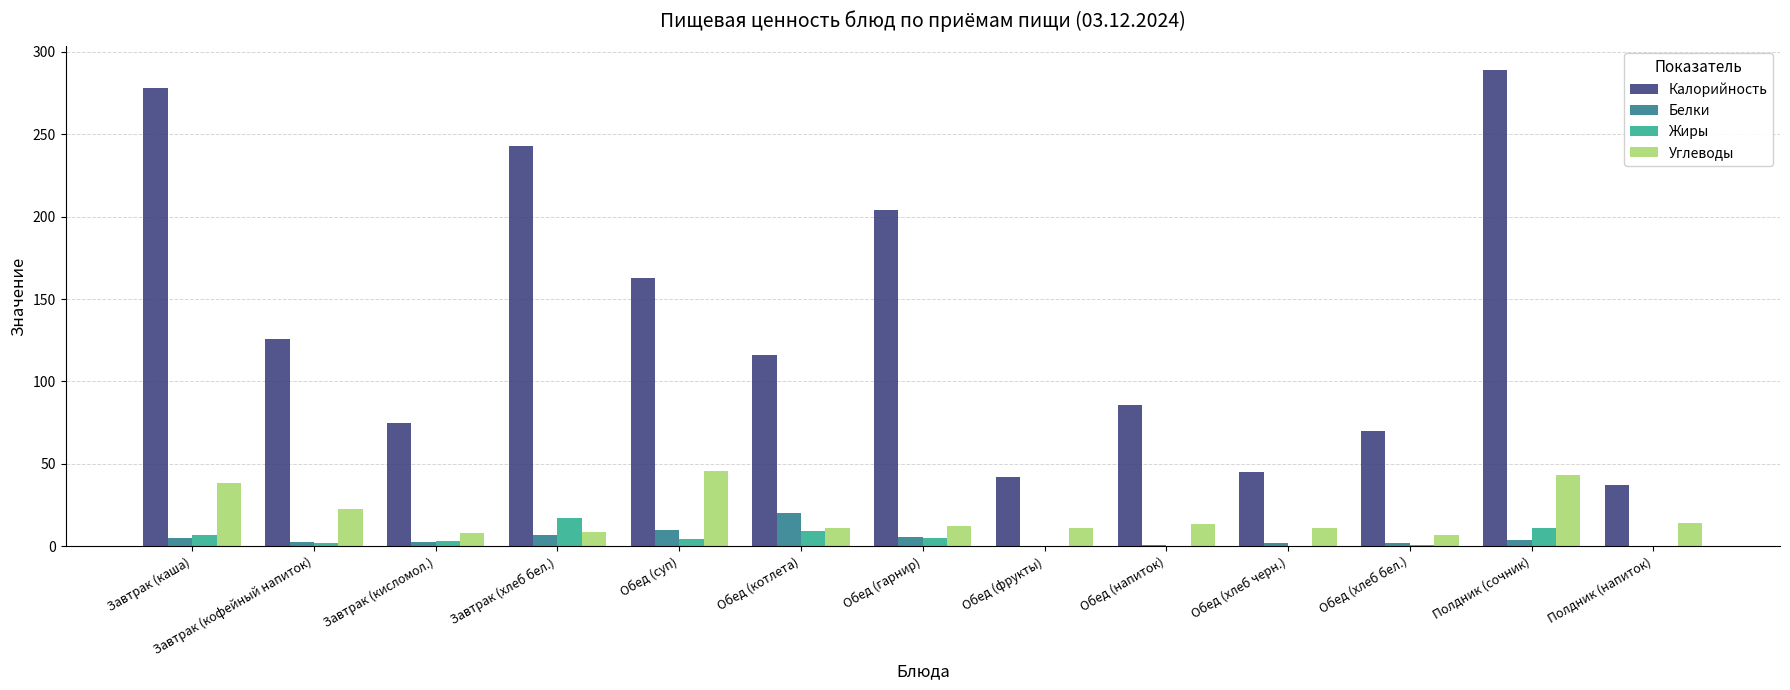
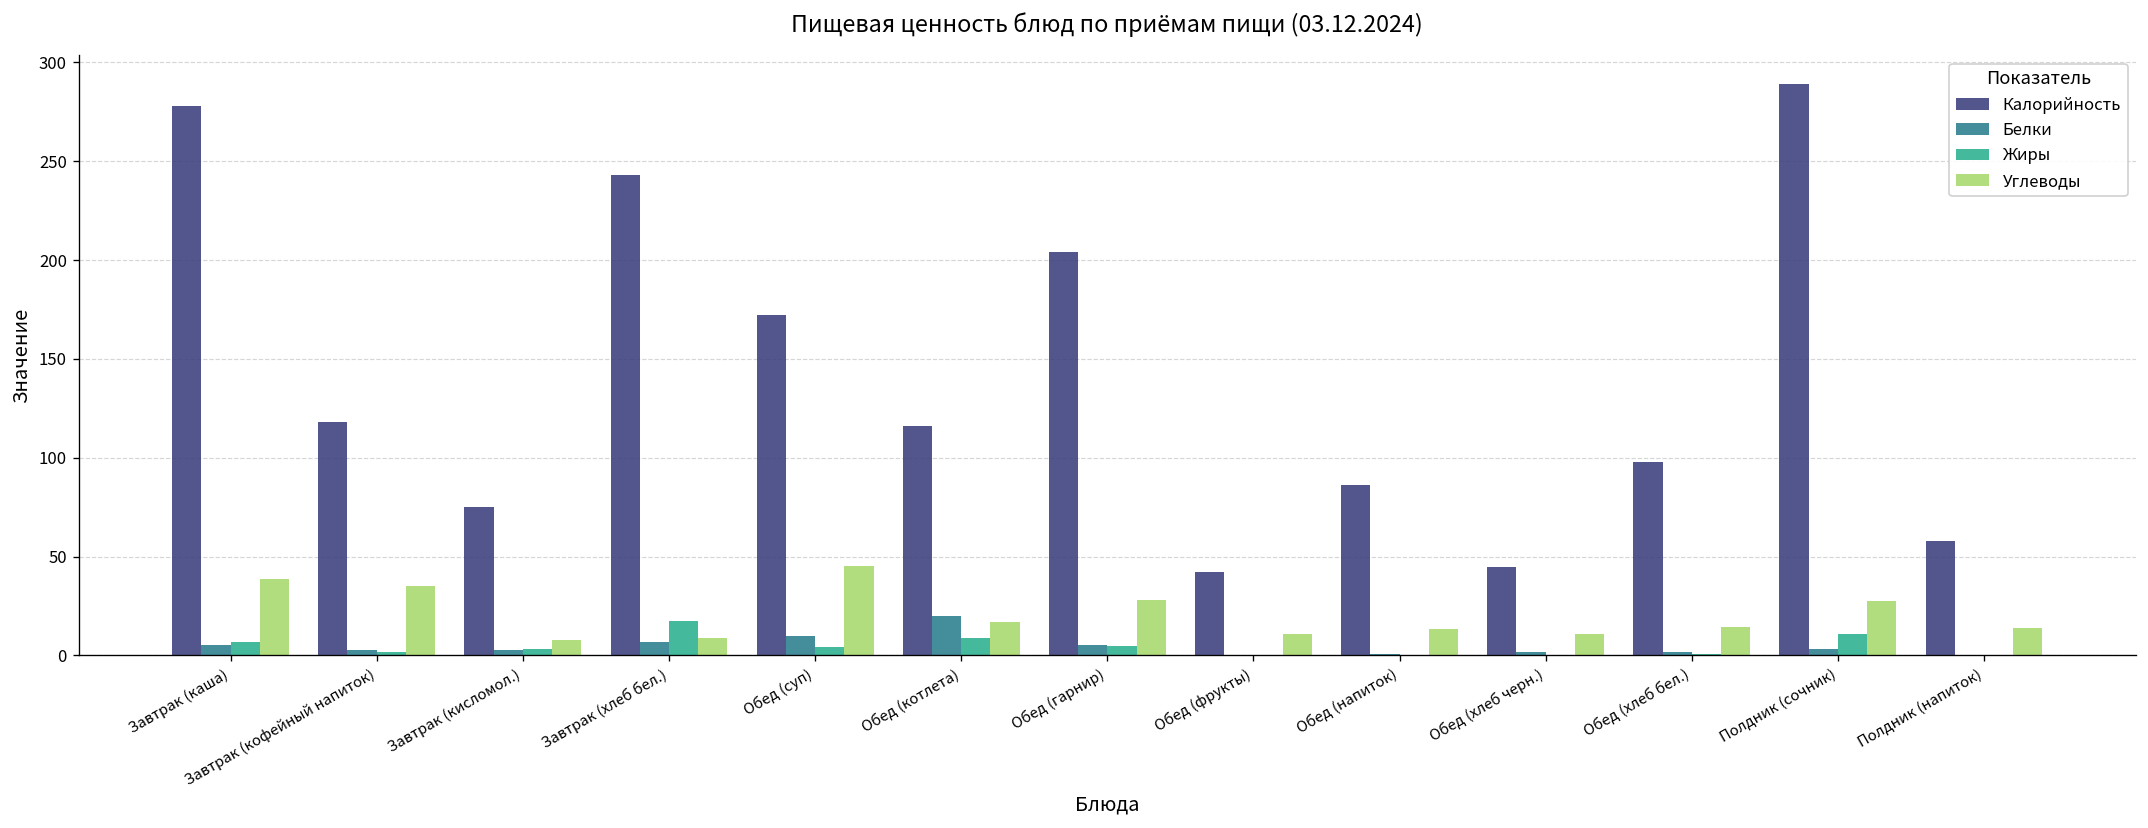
  {
    "Калорийность": {
      "Завтрак (каша)": 278,
-     "Завтрак (кофейный напиток)": 126,
+     "Завтрак (кофейный напиток)": 118,
      "Завтрак (кисломол.)": 75,
      "Завтрак (хлеб бел.)": 243,
-     "Обед (суп)": 163,
+     "Обед (суп)": 172,
      "Обед (котлета)": 116,
      "Обед (гарнир)": 204,
      "Обед (фрукты)": 42,
      "Обед (напиток)": 86,
      "Обед (хлеб черн.)": 45,
-     "Обед (хлеб бел.)": 70,
+     "Обед (хлеб бел.)": 98,
      "Полдник (сочник)": 289,
-     "Полдник (напиток)": 37
+     "Полдник (напиток)": 58
    },
    "Углеводы": {
      "Завтрак (каша)": 39,
-     "Завтрак (кофейный напиток)": 23,
+     "Завтрак (кофейный напиток)": 35,
      "Завтрак (кисломол.)": 8,
      "Завтрак (хлеб бел.)": 9,
      "Обед (суп)": 45,
-     "Обед (котлета)": 11,
-     "Обед (гарнир)": 12,
+     "Обед (котлета)": 17,
+     "Обед (гарнир)": 28,
      "Обед (фрукты)": 11,
      "Обед (напиток)": 13,
      "Обед (хлеб черн.)": 11,
-     "Обед (хлеб бел.)": 7,
-     "Полдник (сочник)": 43,
+     "Обед (хлеб бел.)": 14,
+     "Полдник (сочник)": 28,
      "Полдник (напиток)": 14
    }
  }
